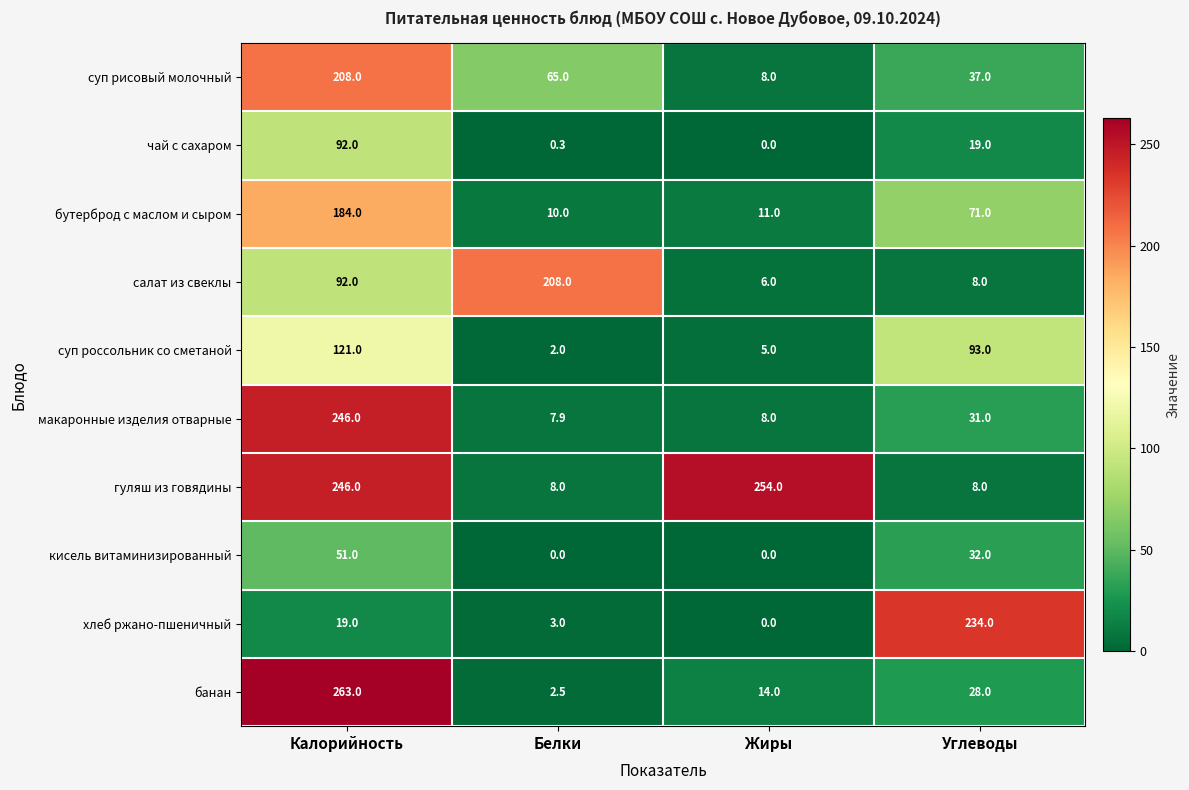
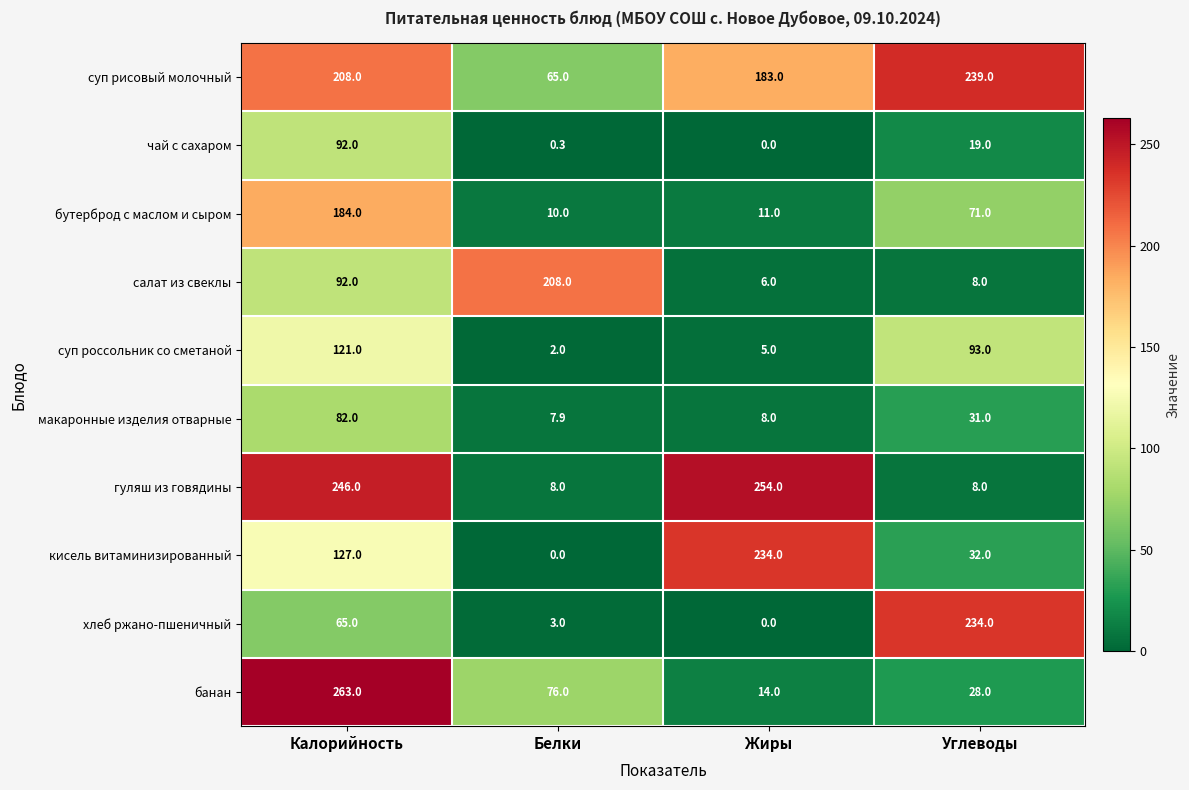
  {
    "суп рисовый молочный": {
      "Калорийность": 208.0,
      "Белки": 65.0,
-     "Жиры": 8.0,
-     "Углеводы": 37.0
+     "Жиры": 183.0,
+     "Углеводы": 239.0
    },
    "чай с сахаром": {
      "Калорийность": 92.0,
      "Белки": 0.3,
      "Жиры": 0.0,
      "Углеводы": 19.0
    },
    "бутерброд с маслом и сыром": {
      "Калорийность": 184.0,
      "Белки": 10.0,
      "Жиры": 11.0,
      "Углеводы": 71.0
    },
    "салат из свеклы": {
      "Калорийность": 92.0,
      "Белки": 208.0,
      "Жиры": 6.0,
      "Углеводы": 8.0
    },
    "суп россольник со сметаной": {
      "Калорийность": 121.0,
      "Белки": 2.0,
      "Жиры": 5.0,
      "Углеводы": 93.0
    },
    "макаронные изделия отварные": {
-     "Калорийность": 246.0,
+     "Калорийность": 82.0,
      "Белки": 7.9,
      "Жиры": 8.0,
      "Углеводы": 31.0
    },
    "гуляш из говядины": {
      "Калорийность": 246.0,
      "Белки": 8.0,
      "Жиры": 254.0,
      "Углеводы": 8.0
    },
    "кисель витаминизированный": {
-     "Калорийность": 51.0,
+     "Калорийность": 127.0,
      "Белки": 0.0,
-     "Жиры": 0.0,
+     "Жиры": 234.0,
      "Углеводы": 32.0
    },
    "хлеб ржано-пшеничный": {
-     "Калорийность": 19.0,
+     "Калорийность": 65.0,
      "Белки": 3.0,
      "Жиры": 0.0,
      "Углеводы": 234.0
    },
    "банан": {
      "Калорийность": 263.0,
-     "Белки": 2.5,
+     "Белки": 76.0,
      "Жиры": 14.0,
      "Углеводы": 28.0
    }
  }
